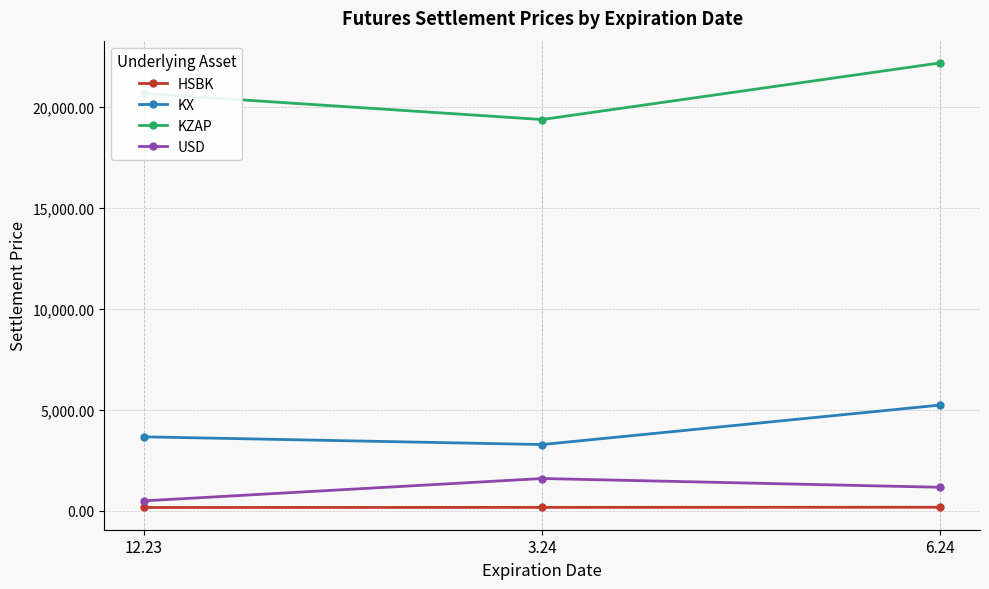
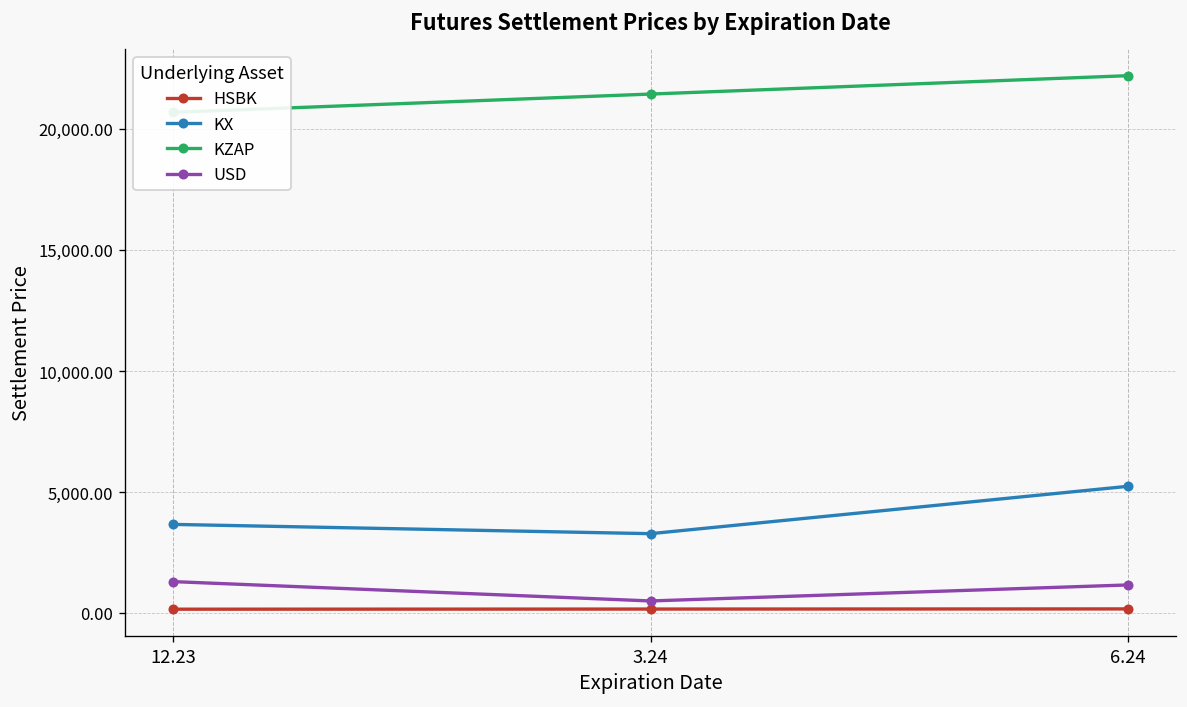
  {
    "HSBK": {
      "12.23": "200",
      "3.24": "200",
      "6.24": "200"
    },
    "KX": {
      "12.23": "3,700",
      "3.24": "3,300",
      "6.24": "5,200"
    },
    "KZAP": {
-     "3.24": "19,400",
+     "3.24": "21,400",
      "6.24": "22,200"
    },
    "USD": {
-     "12.23": "500",
-     "3.24": "1,600",
+     "12.23": "1,300",
+     "3.24": "500",
      "6.24": "1,200"
    }
  }
